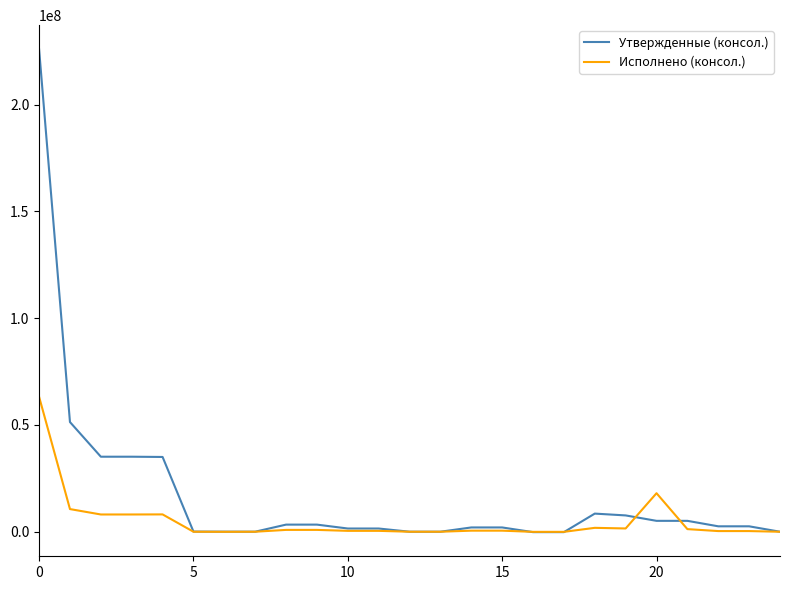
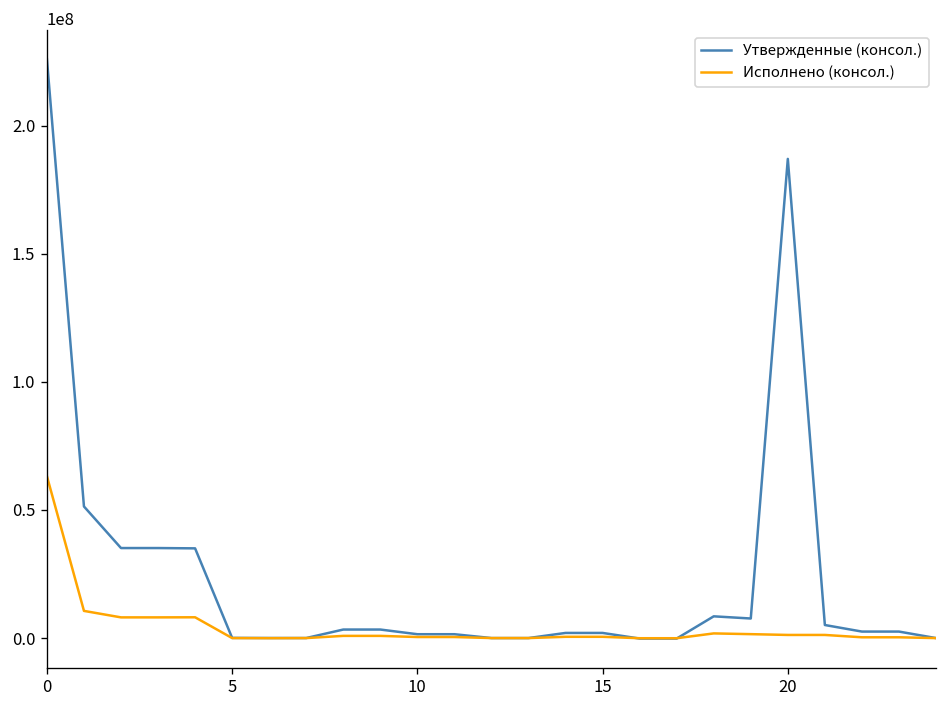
  {
    "Утвержденные (консол.)": {
      "0": 226000000,
      "15": 2000000,
-     "20": 5000000
+     "20": 187000000
    },
    "Исполнено (консол.)": {
      "0": 63000000,
      "15": 0,
-     "20": 18000000
+     "20": 1000000
    }
  }
